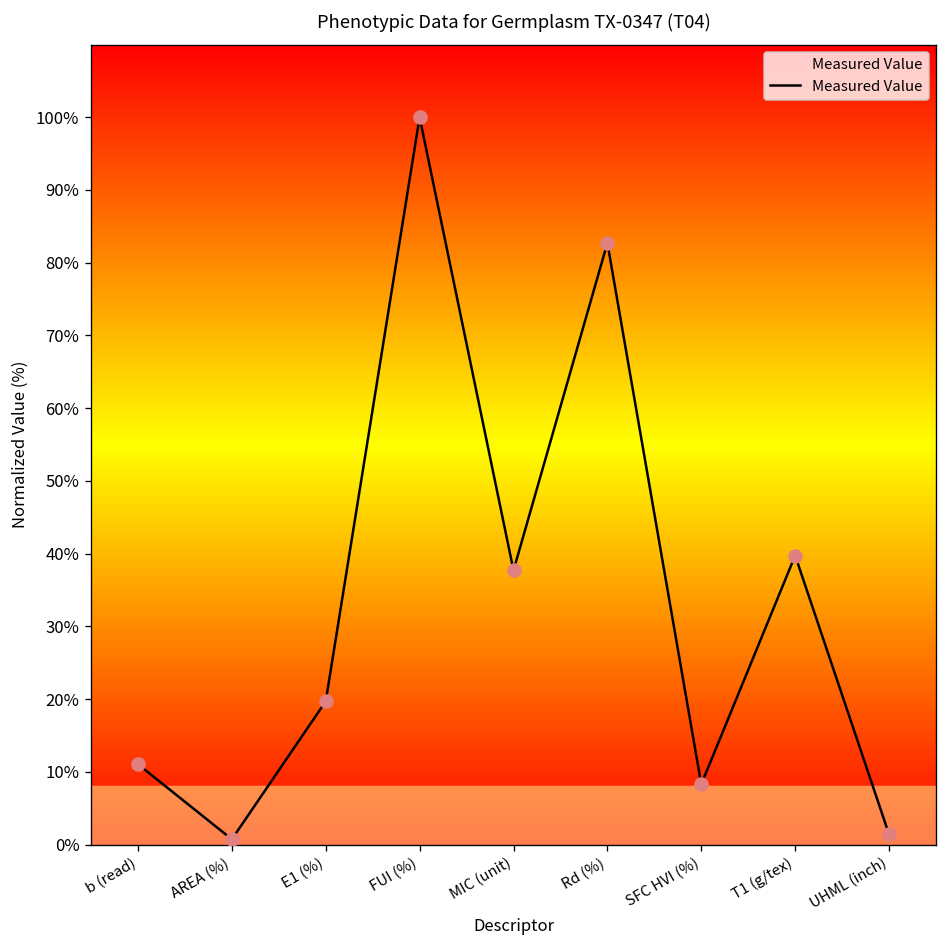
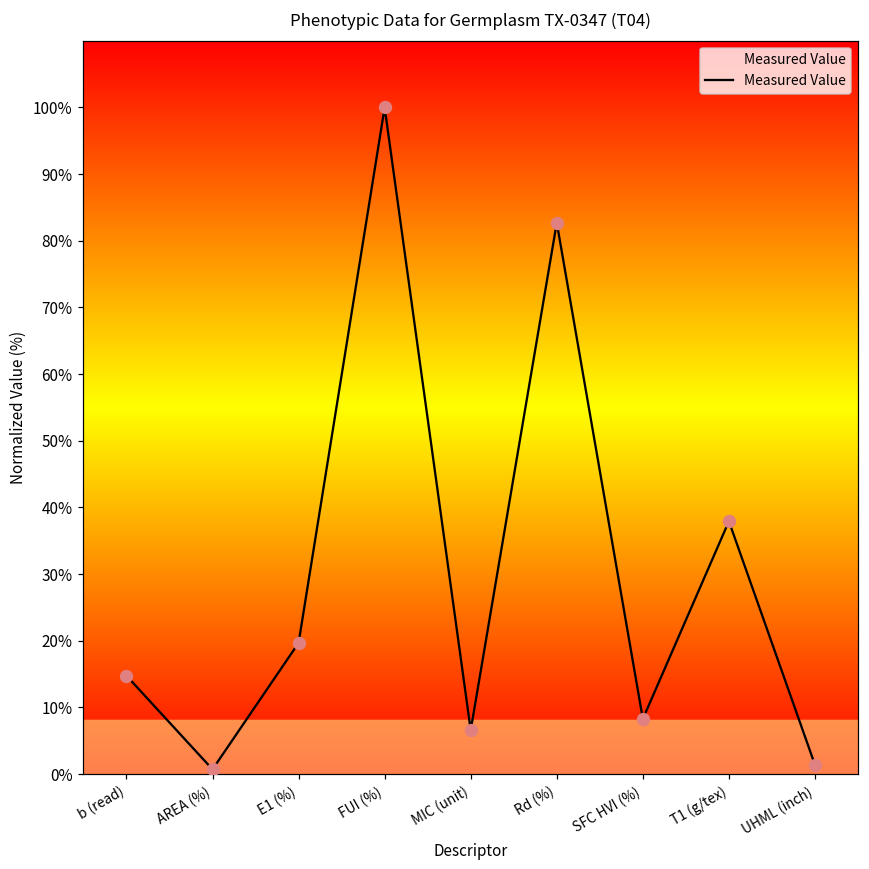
  {
-   "b (read)": "11%",
+   "b (read)": "15%",
    "AREA (%)": "1%",
    "E1 (%)": "20%",
    "FUI (%)": "100%",
-   "MIC (unit)": "38%",
+   "MIC (unit)": "7%",
    "Rd (%)": "83%",
    "SFC HVI (%)": "8%",
-   "T1 (g/tex)": "40%",
+   "T1 (g/tex)": "38%",
    "UHML (inch)": "1%"
  }
